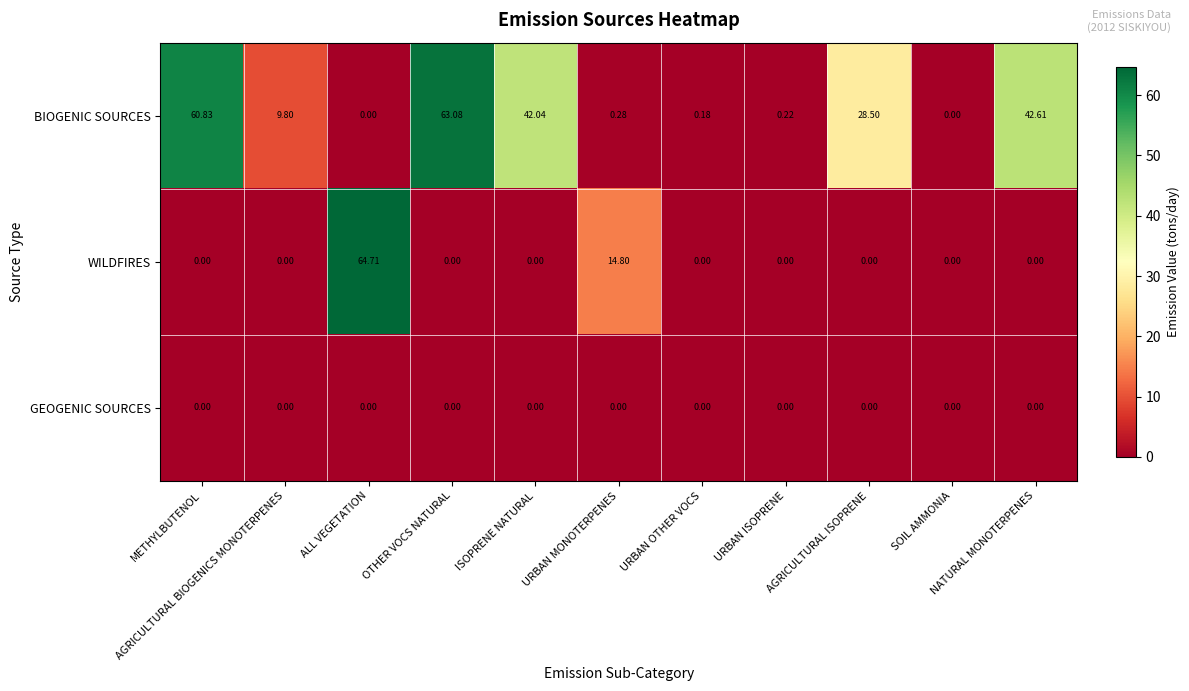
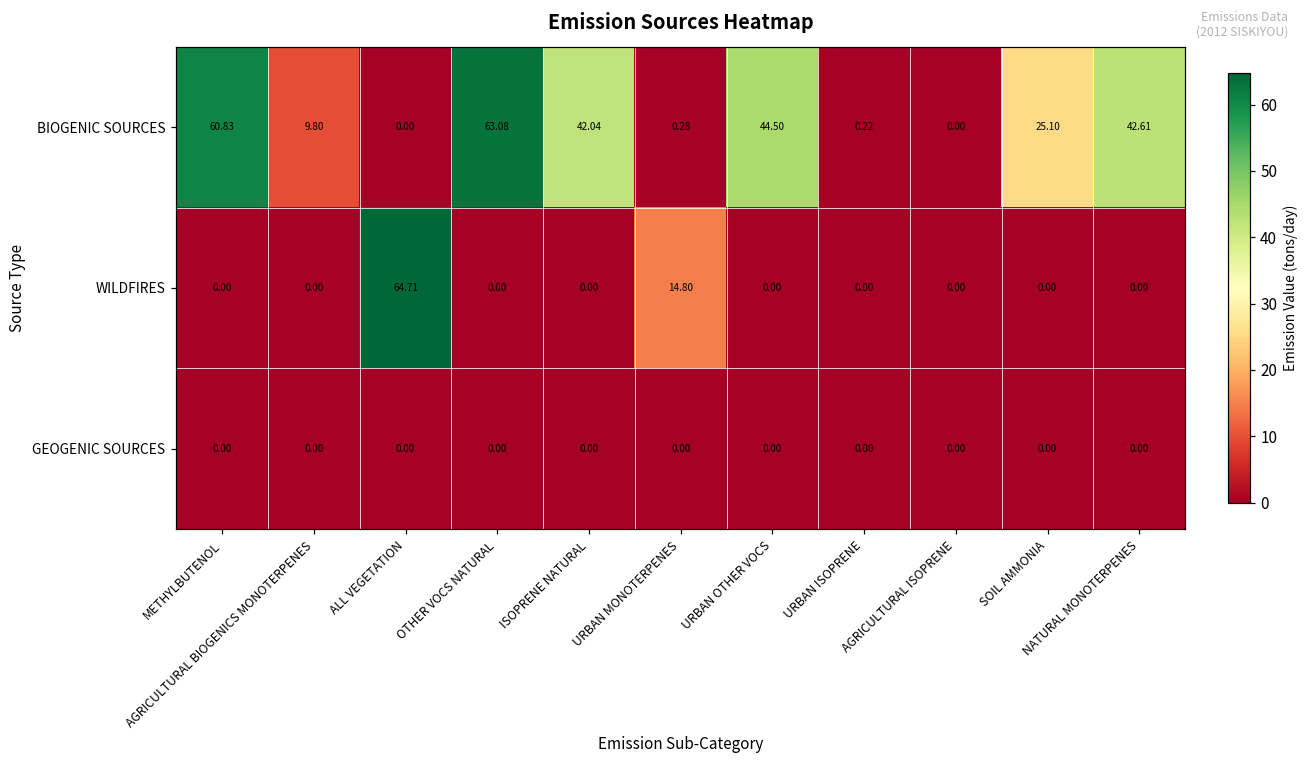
  {
    "BIOGENIC SOURCES": {
      "METHYLBUTENOL": 60.83,
      "AGRICULTURAL BIOGENICS MONOTERPENES": 9.80,
      "ALL VEGETATION": 0.00,
      "OTHER VOCS NATURAL": 63.08,
      "ISOPRENE NATURAL": 42.04,
      "URBAN MONOTERPENES": 0.28,
-     "URBAN OTHER VOCS": 0.18,
+     "URBAN OTHER VOCS": 44.50,
      "URBAN ISOPRENE": 0.22,
-     "AGRICULTURAL ISOPRENE": 28.50,
-     "SOIL AMMONIA": 0.00,
+     "AGRICULTURAL ISOPRENE": 0.00,
+     "SOIL AMMONIA": 25.10,
      "NATURAL MONOTERPENES": 42.61
    },
    "WILDFIRES": {
      "METHYLBUTENOL": 0.00,
      "AGRICULTURAL BIOGENICS MONOTERPENES": 0.00,
      "ALL VEGETATION": 64.71,
      "OTHER VOCS NATURAL": 0.00,
      "ISOPRENE NATURAL": 0.00,
      "URBAN MONOTERPENES": 14.80,
      "URBAN OTHER VOCS": 0.00,
      "URBAN ISOPRENE": 0.00,
      "AGRICULTURAL ISOPRENE": 0.00,
      "SOIL AMMONIA": 0.00,
      "NATURAL MONOTERPENES": 0.00
    },
    "GEOGENIC SOURCES": {
      "METHYLBUTENOL": 0.00,
      "AGRICULTURAL BIOGENICS MONOTERPENES": 0.00,
      "ALL VEGETATION": 0.00,
      "OTHER VOCS NATURAL": 0.00,
      "ISOPRENE NATURAL": 0.00,
      "URBAN MONOTERPENES": 0.00,
      "URBAN OTHER VOCS": 0.00,
      "URBAN ISOPRENE": 0.00,
      "AGRICULTURAL ISOPRENE": 0.00,
      "SOIL AMMONIA": 0.00,
      "NATURAL MONOTERPENES": 0.00
    }
  }
